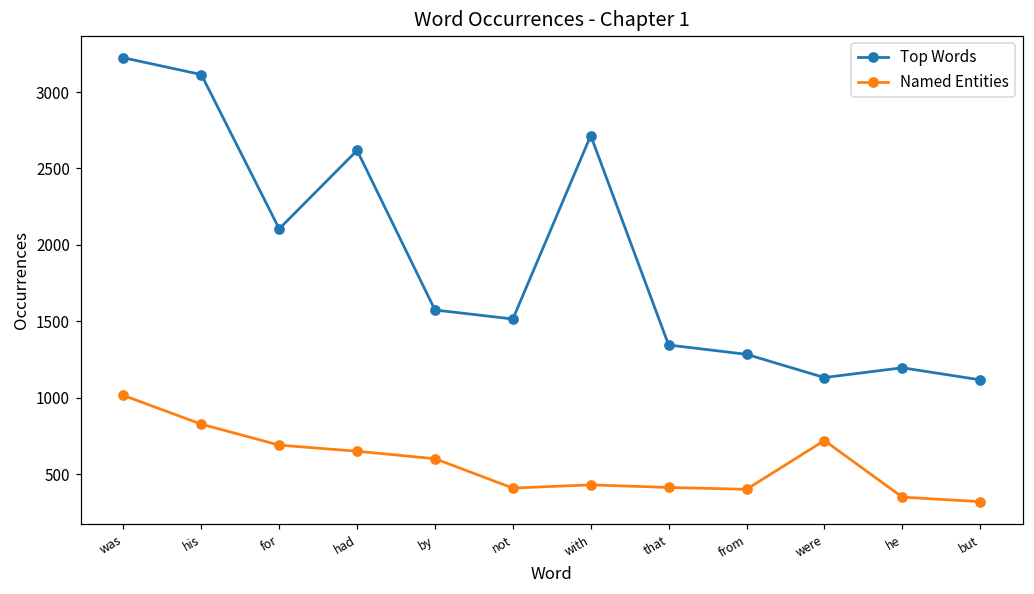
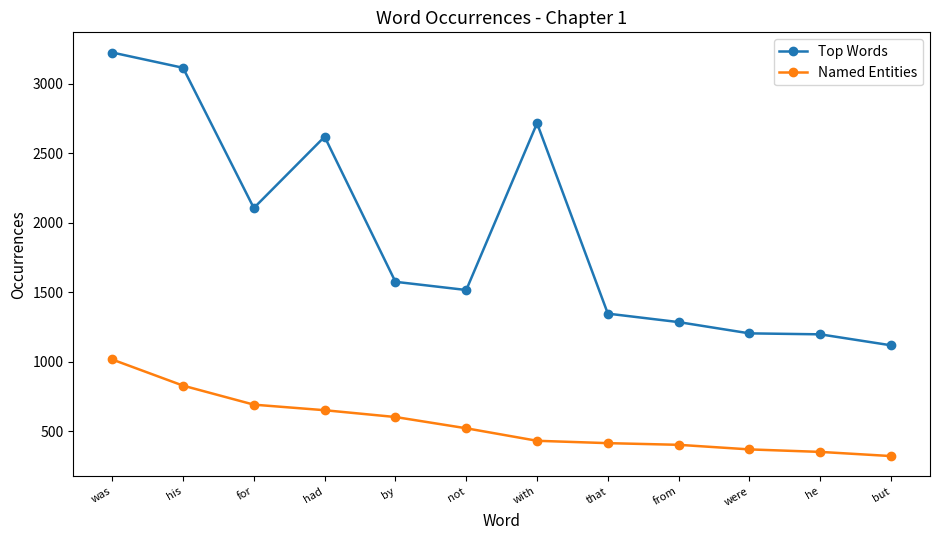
  {
    "Top Words": {
      "was": 3220,
      "his": 3110,
      "for": 2110,
      "had": 2620,
      "by": 1570,
      "not": 1520,
      "with": 2720,
      "that": 1350,
      "from": 1280,
-     "were": 1130,
+     "were": 1200,
      "he": 1200,
      "but": 1120
    },
    "Named Entities": {
      "was": 1020,
      "his": 830,
      "for": 690,
      "had": 650,
      "by": 600,
-     "not": 410,
+     "not": 520,
      "with": 430,
      "that": 410,
      "from": 400,
-     "were": 720,
+     "were": 370,
      "he": 350,
      "but": 320
    }
  }
